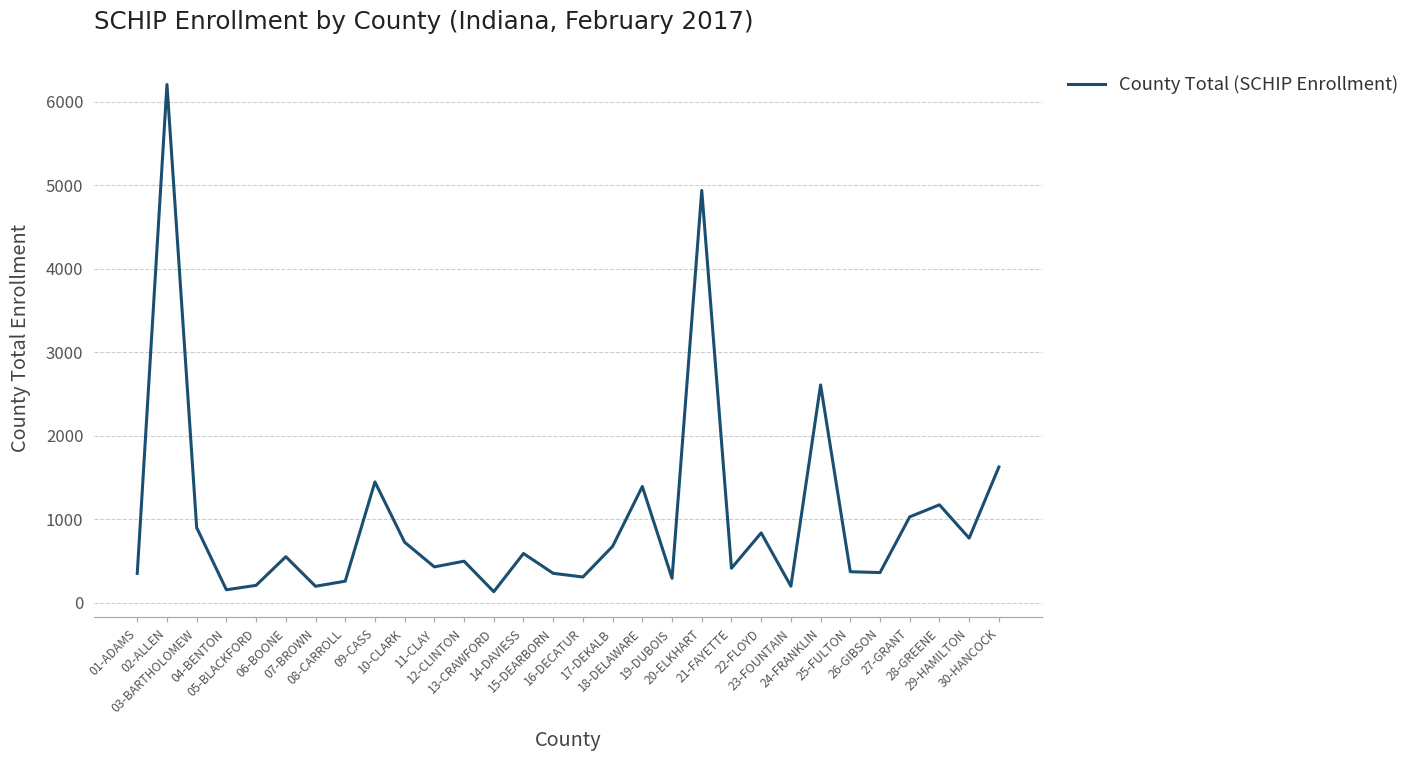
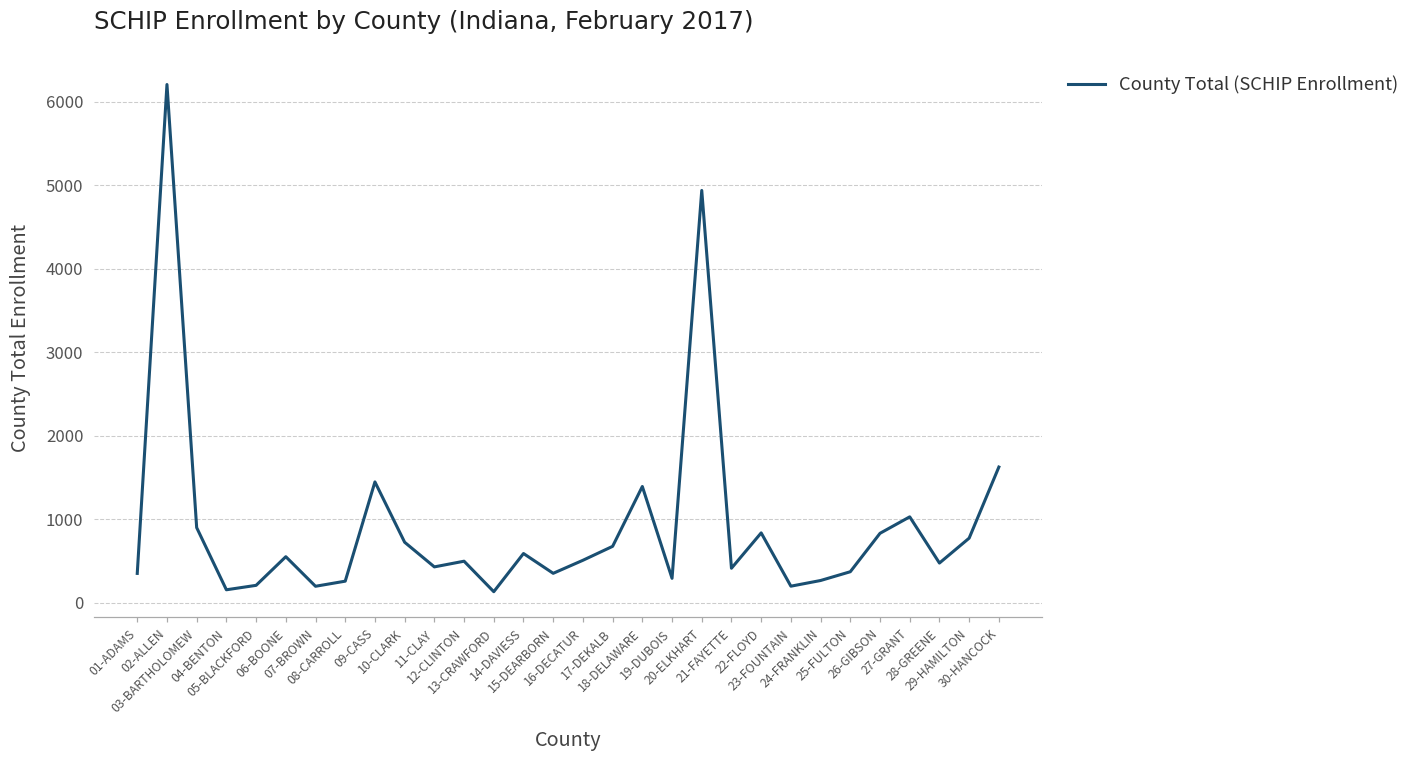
  {
    "01-ADAMS": 400,
    "02-ALLEN": 6200,
    "03-BARTHOLOMEW": 900,
    "04-BENTON": 200,
    "05-BLACKFORD": 200,
    "06-BOONE": 600,
    "07-BROWN": 200,
    "08-CARROLL": 300,
    "09-CASS": 1400,
    "10-CLARK": 700,
    "11-CLAY": 400,
    "12-CLINTON": 500,
    "13-CRAWFORD": 100,
    "14-DAVIESS": 600,
    "15-DEARBORN": 400,
-   "16-DECATUR": 300,
+   "16-DECATUR": 500,
    "17-DEKALB": 700,
    "18-DELAWARE": 1400,
    "19-DUBOIS": 300,
    "20-ELKHART": 4900,
    "21-FAYETTE": 400,
    "22-FLOYD": 800,
    "23-FOUNTAIN": 200,
-   "24-FRANKLIN": 2600,
+   "24-FRANKLIN": 300,
    "25-FULTON": 400,
-   "26-GIBSON": 400,
+   "26-GIBSON": 800,
    "27-GRANT": 1000,
-   "28-GREENE": 1200,
+   "28-GREENE": 500,
    "29-HAMILTON": 800,
    "30-HANCOCK": 1600
  }
